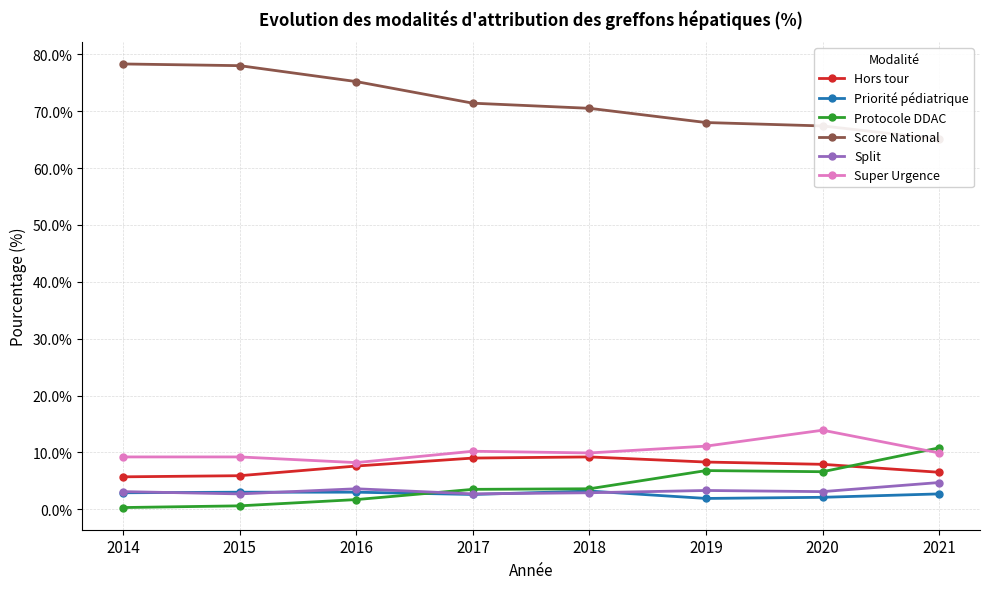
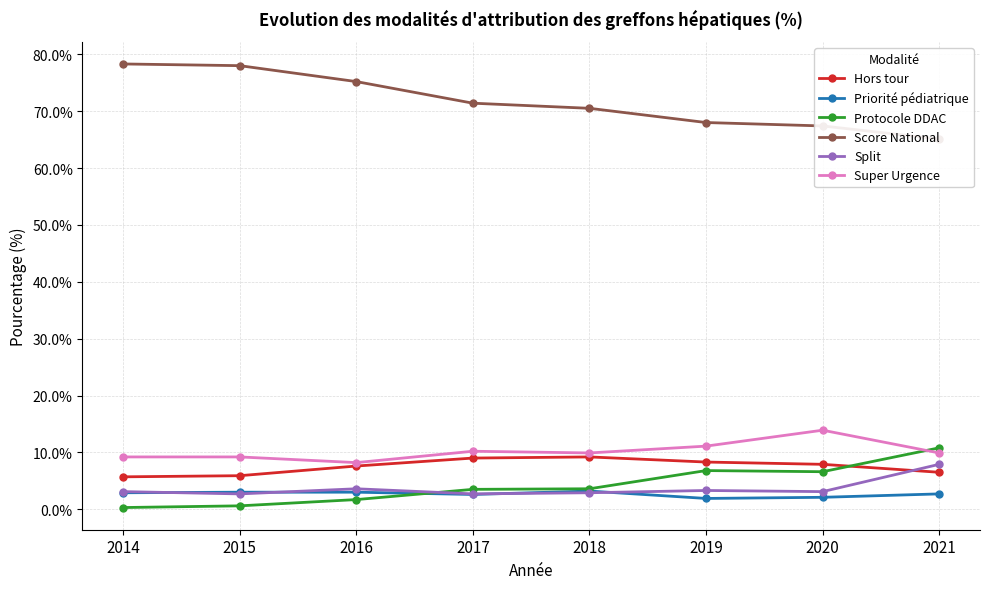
  {
    "Hors tour": {
      "2014": "6%",
      "2015": "6%",
      "2016": "8%",
      "2017": "9%",
      "2018": "9%",
      "2019": "8%",
      "2020": "8%",
      "2021": "7%"
    },
    "Priorité pédiatrique": {
      "2016": "3%",
      "2019": "2%",
      "2020": "2%",
      "2021": "3%"
    },
    "Protocole DDAC": {
      "2014": "0%",
      "2015": "1%",
      "2016": "2%",
      "2017": "4%",
      "2019": "7%",
      "2020": "7%",
      "2021": "11%"
    },
    "Score National": {
      "2014": "78%",
      "2015": "78%",
      "2016": "75%",
      "2017": "71%",
      "2018": "71%",
      "2019": "68%"
    },
    "Split": {
      "2016": "4%",
      "2019": "3%",
      "2020": "3%",
-     "2021": "5%"
+     "2021": "8%"
    },
    "Super Urgence": {
      "2014": "9%",
      "2015": "9%",
      "2016": "8%",
      "2017": "10%",
      "2018": "10%",
      "2019": "11%",
      "2020": "14%",
      "2021": "10%"
    }
  }
